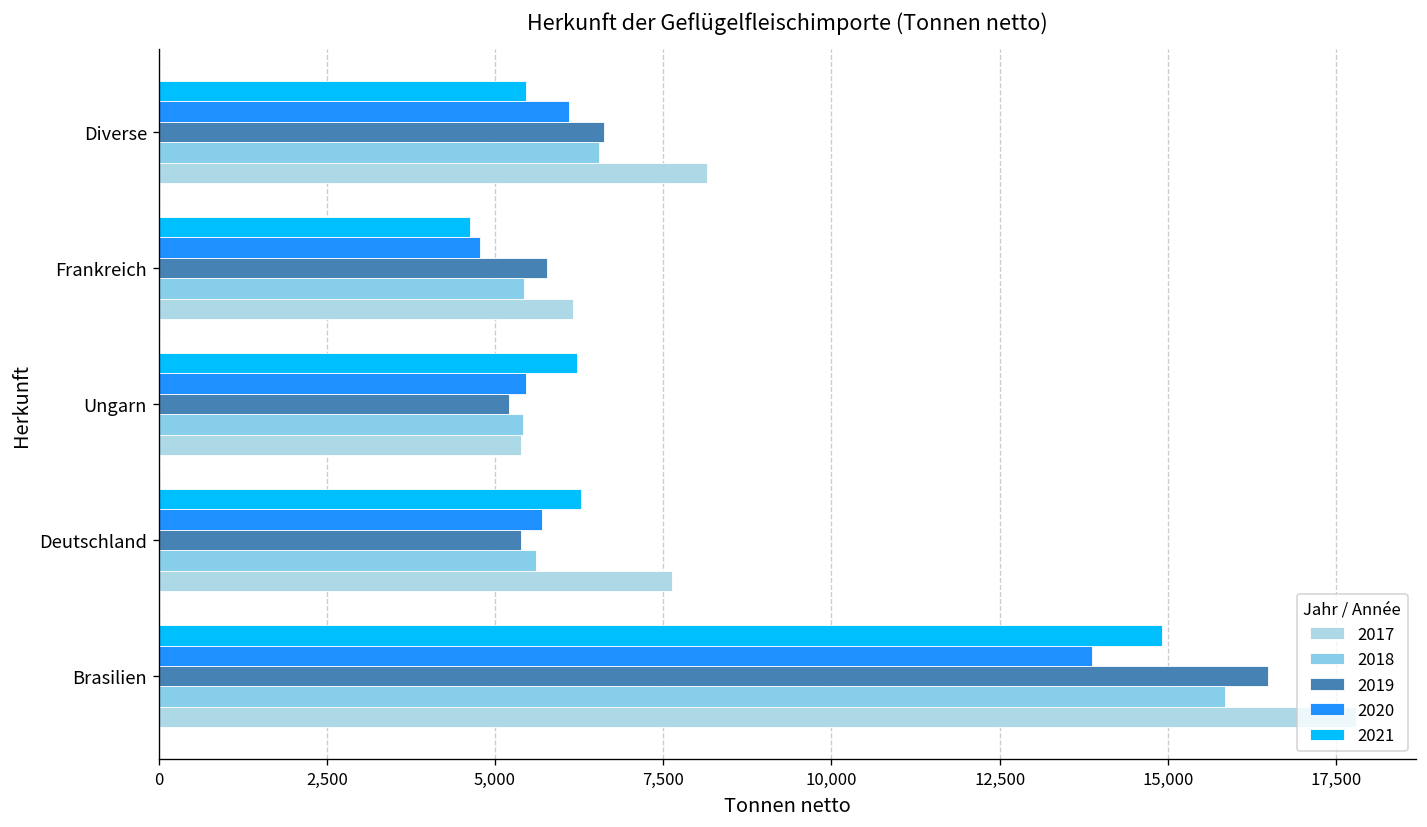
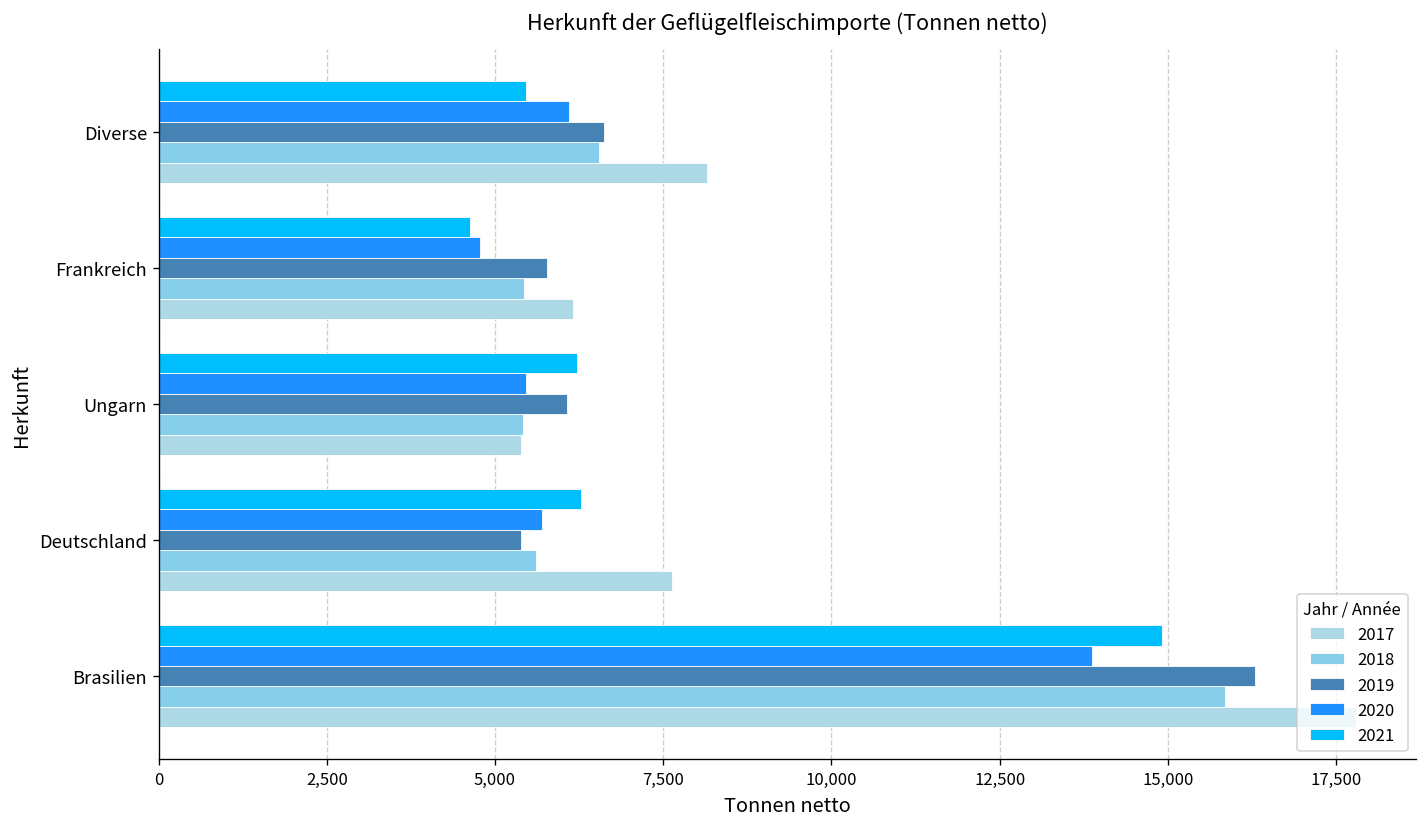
  {
    "2019": {
      "Diverse": "6,600",
      "Frankreich": "5,800",
-     "Ungarn": "5,200",
+     "Ungarn": "6,100",
      "Deutschland": "5,400",
-     "Brasilien": "16,500"
+     "Brasilien": "16,300"
    }
  }
